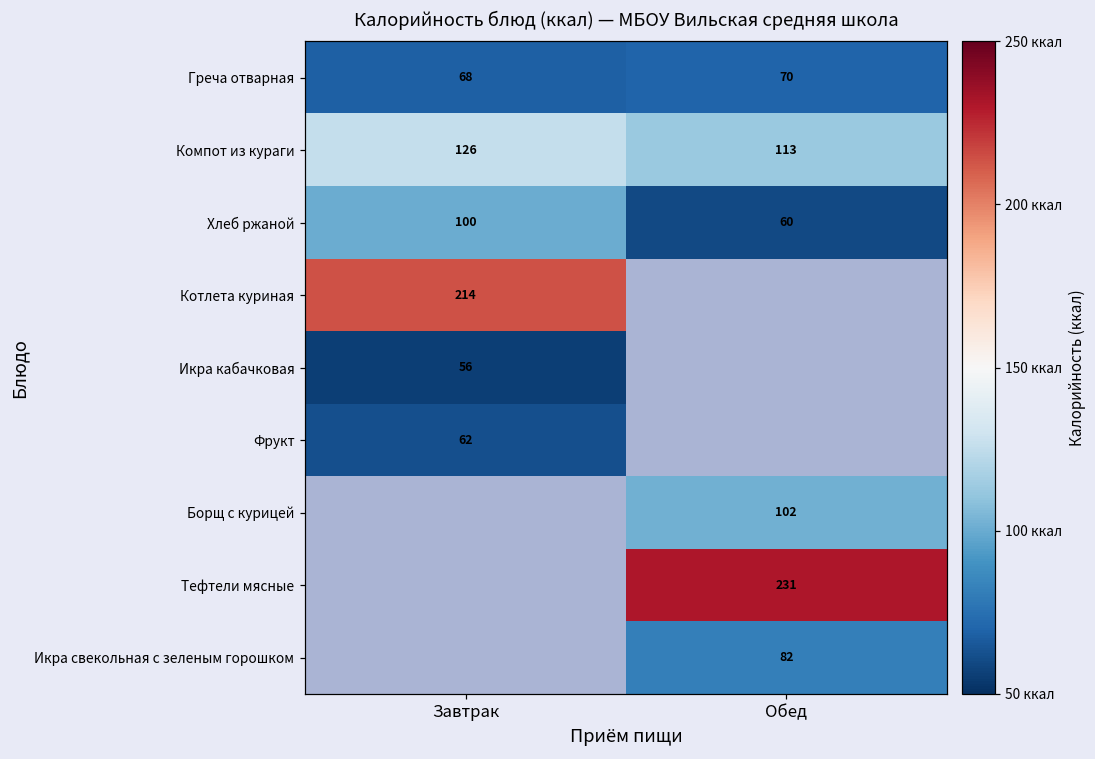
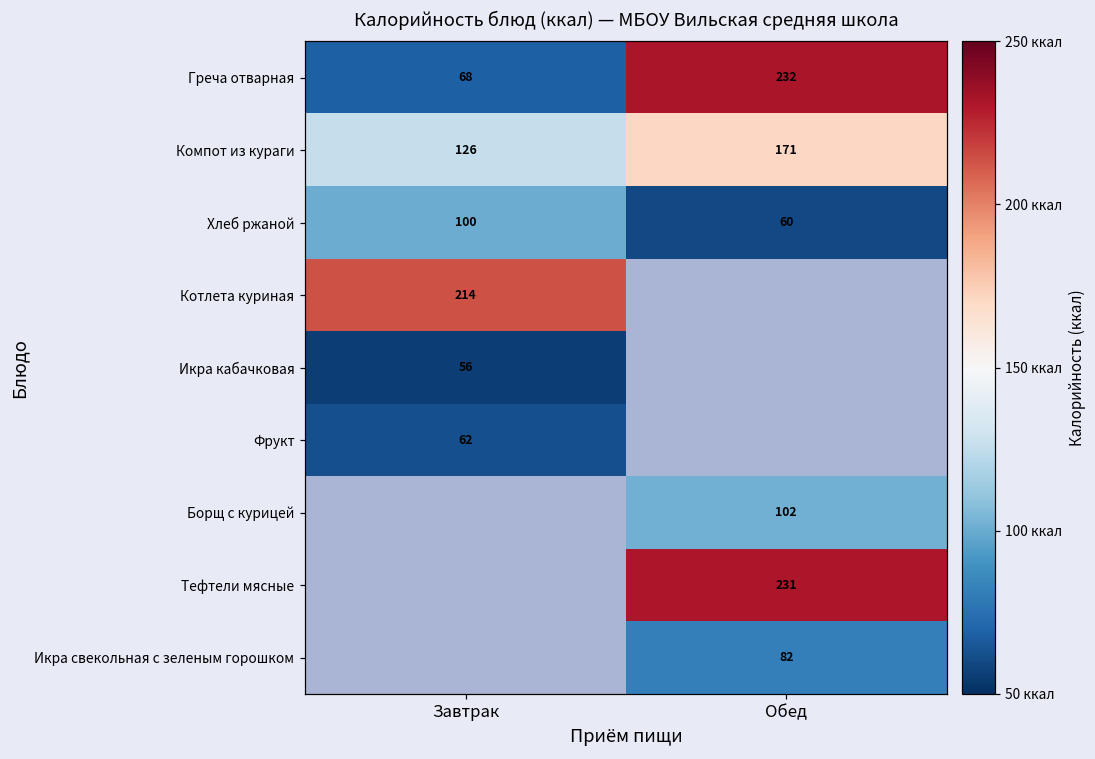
  {
    "Греча отварная": {
      "Завтрак": 68,
-     "Обед": 70
+     "Обед": 232
    },
    "Компот из кураги": {
      "Завтрак": 126,
-     "Обед": 113
+     "Обед": 171
    },
    "Хлеб ржаной": {
      "Завтрак": 100,
      "Обед": 60
    },
    "Котлета куриная": {
      "Завтрак": 214
    },
    "Икра кабачковая": {
      "Завтрак": 56
    },
    "Фрукт": {
      "Завтрак": 62
    },
    "Борщ с курицей": {
      "Обед": 102
    },
    "Тефтели мясные": {
      "Обед": 231
    },
    "Икра свекольная с зеленым горошком": {
      "Обед": 82
    }
  }
